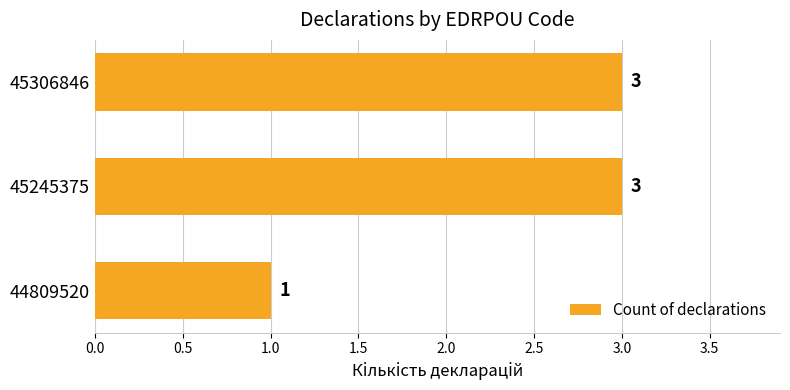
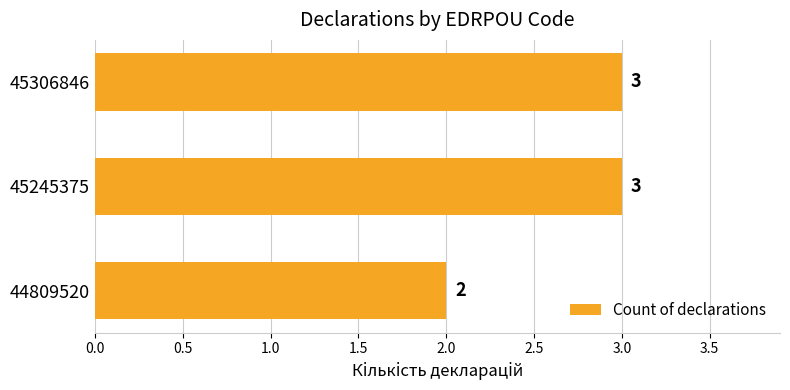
  {
    "45306846": 3,
    "45245375": 3,
-   "44809520": 1
+   "44809520": 2
  }
